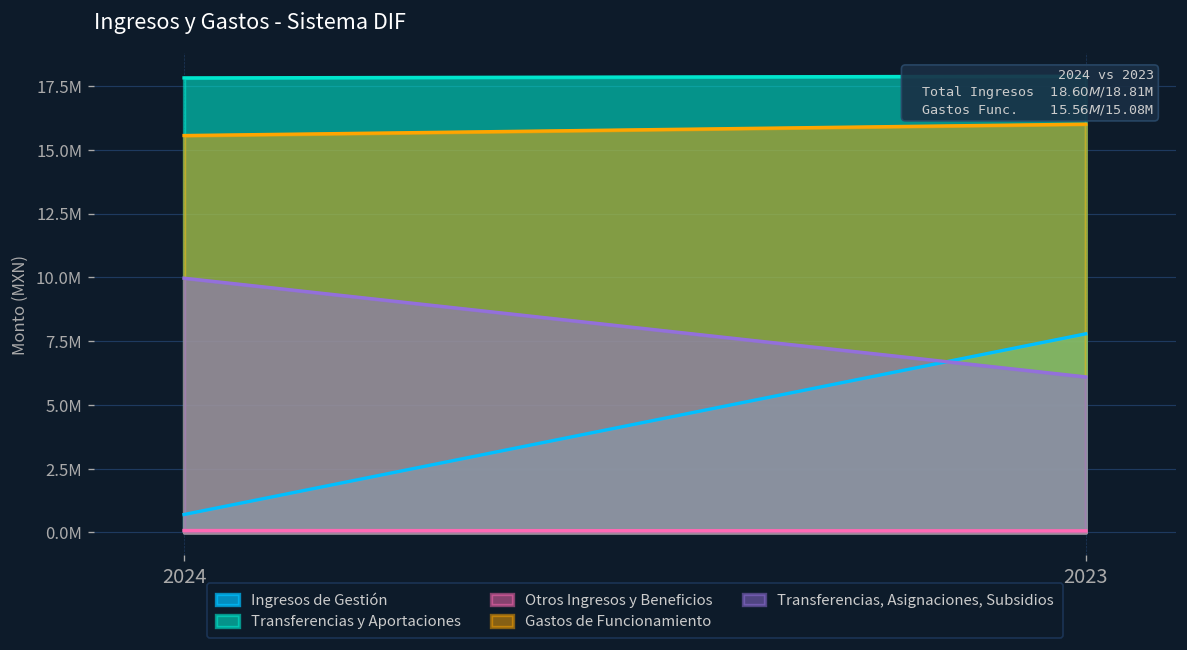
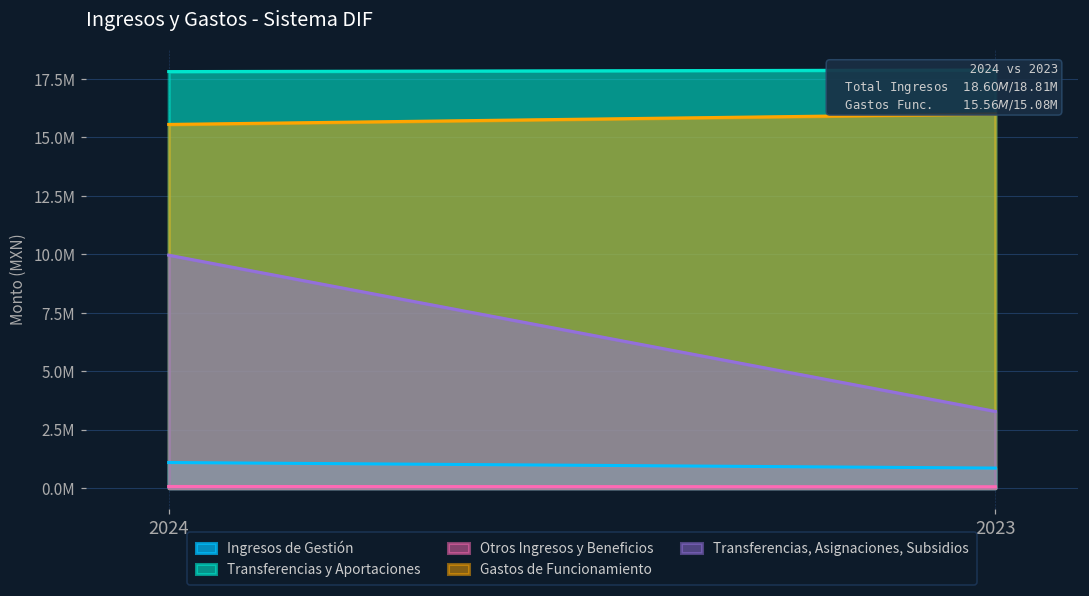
  {
    "Ingresos de Gestión": {
-     "2024": 700000,
-     "2023": 7800000
+     "2024": 1100000,
+     "2023": 900000
    },
    "Transferencias y Aportaciones": {
      "2024": 17800000
    },
    "Otros Ingresos y Beneficios": {
      "2024": 100000,
      "2023": 100000
    },
    "Gastos de Funcionamiento": {
      "2024": 15600000,
      "2023": 16000000
    },
    "Transferencias, Asignaciones, Subsidios": {
      "2024": 10000000,
-     "2023": 6100000
+     "2023": 3300000
    }
  }
